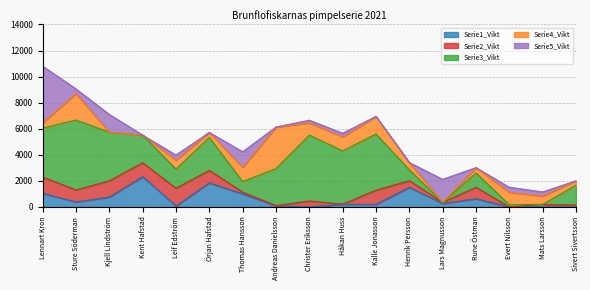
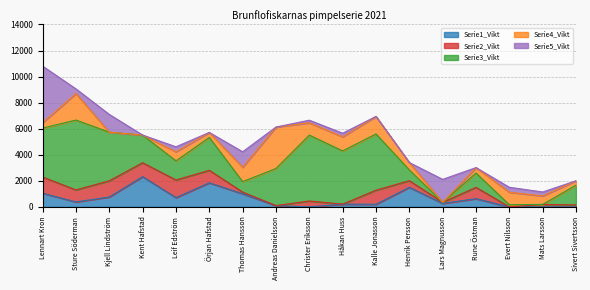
  {
    "Serie1_Vikt": {
      "Lennart Kron": 1100,
      "Sture Söderman": 400,
      "Kjell Lindström": 800,
      "Kent Hafstad": 2300,
-     "Leif Edström": 100,
+     "Leif Edström": 700,
      "Örjan Hafstad": 1800,
      "Christer Eriksson": 0,
      "Kalle Jonasson": 200,
      "Henrik Persson": 1500,
      "Rune Östman": 600
    },
    "Serie2_Vikt": {
      "Lennart Kron": 1200,
      "Sture Söderman": 900,
      "Kjell Lindström": 1200,
      "Kent Hafstad": 1100,
      "Leif Edström": 1400,
      "Örjan Hafstad": 1000,
      "Christer Eriksson": 500,
      "Kalle Jonasson": 1100,
      "Henrik Persson": 500,
      "Rune Östman": 900
    },
    "Serie3_Vikt": {
      "Lennart Kron": 3800,
      "Sture Söderman": 5400,
      "Leif Edström": 1500,
      "Örjan Hafstad": 2500,
      "Thomas Hansson": 800,
      "Andreas Danielsson": 2800,
      "Christer Eriksson": 5100,
      "Håkan Huss": 4100,
      "Kalle Jonasson": 4300,
      "Henrik Persson": 800,
      "Rune Östman": 1100,
      "Sivert Sivertsson": 1500
    },
    "Serie4_Vikt": {
      "Lennart Kron": 400,
      "Sture Söderman": 2000,
      "Leif Edström": 700,
      "Thomas Hansson": 1100,
      "Christer Eriksson": 900,
      "Håkan Huss": 1100,
      "Evert Nilsson": 1000,
      "Mats Larsson": 600
    },
    "Serie5_Vikt": {
      "Lennart Kron": 4300,
      "Sture Söderman": 400,
      "Kjell Lindström": 1400,
      "Leif Edström": 400,
      "Thomas Hansson": 1200,
      "Christer Eriksson": 200,
      "Håkan Huss": 300,
      "Lars Magnusson": 1800,
      "Evert Nilsson": 400,
      "Mats Larsson": 300
    }
  }
